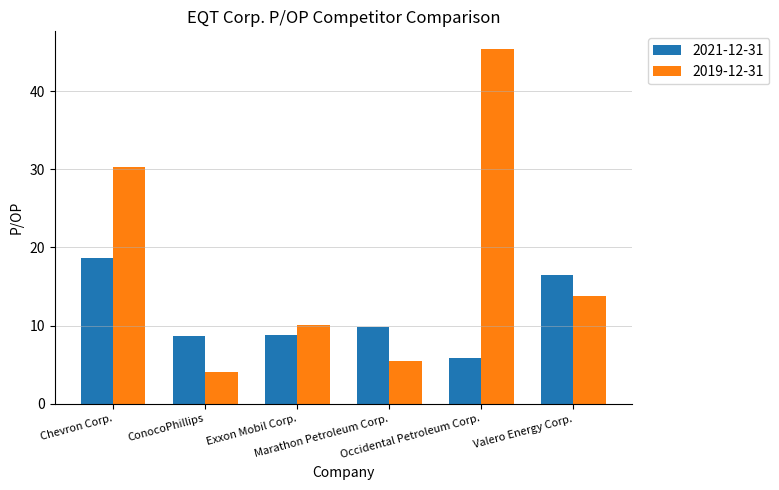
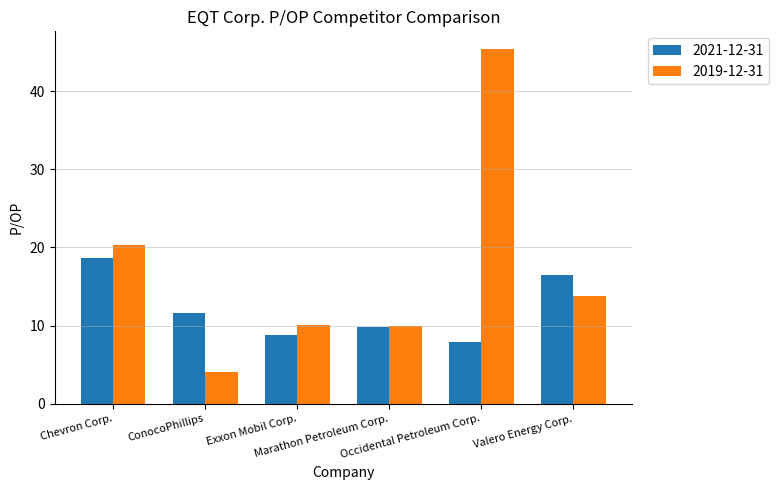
  {
    "2021-12-31": {
      "Chevron Corp.": 19,
-     "ConocoPhillips": 9,
+     "ConocoPhillips": 12,
      "Exxon Mobil Corp.": 9,
      "Marathon Petroleum Corp.": 10,
-     "Occidental Petroleum Corp.": 6,
+     "Occidental Petroleum Corp.": 8,
      "Valero Energy Corp.": 17
    },
    "2019-12-31": {
-     "Chevron Corp.": 30,
+     "Chevron Corp.": 20,
      "ConocoPhillips": 4,
      "Exxon Mobil Corp.": 10,
-     "Marathon Petroleum Corp.": 6,
+     "Marathon Petroleum Corp.": 10,
      "Occidental Petroleum Corp.": 45,
      "Valero Energy Corp.": 14
    }
  }
